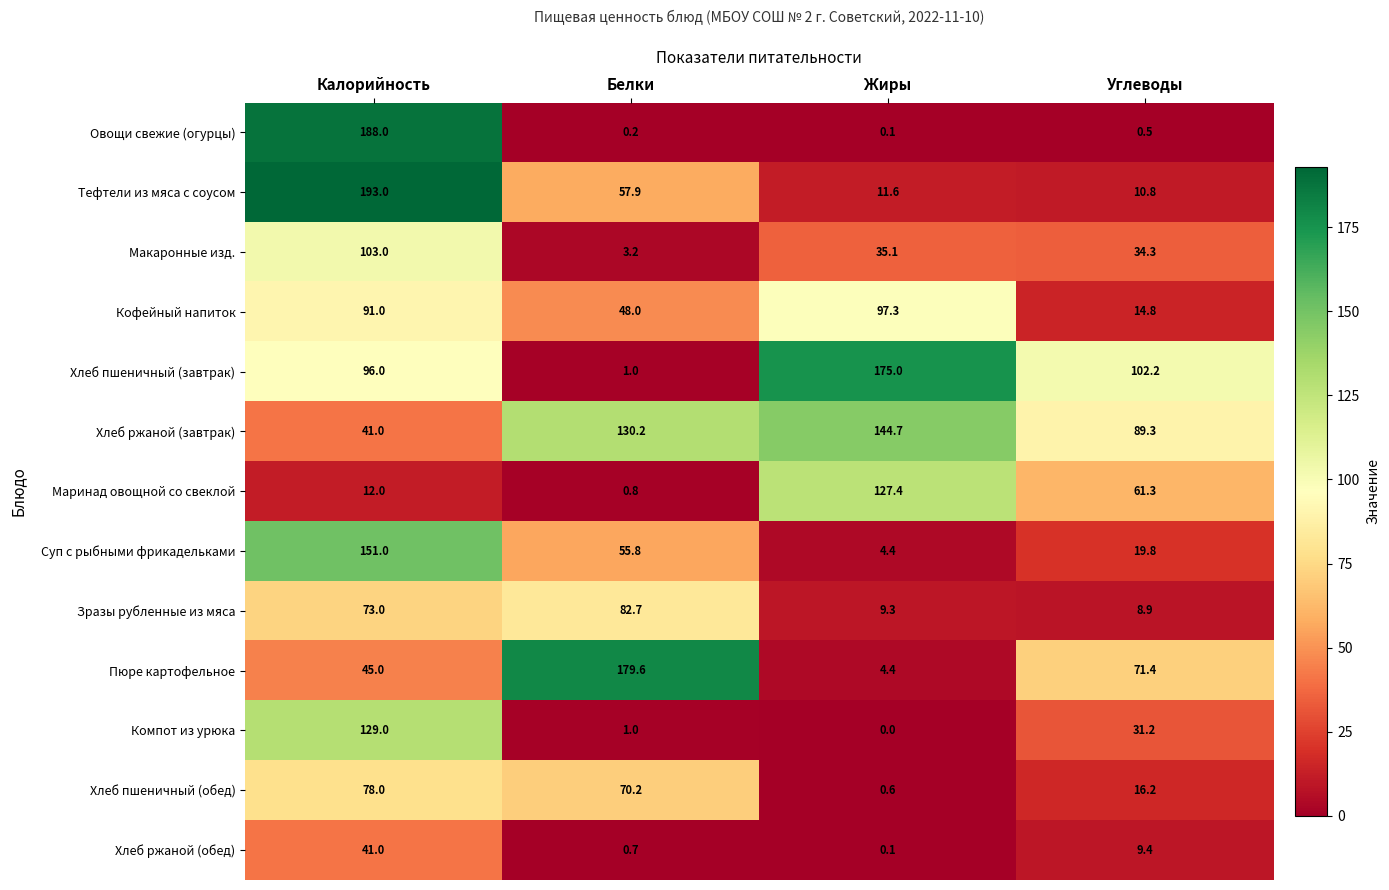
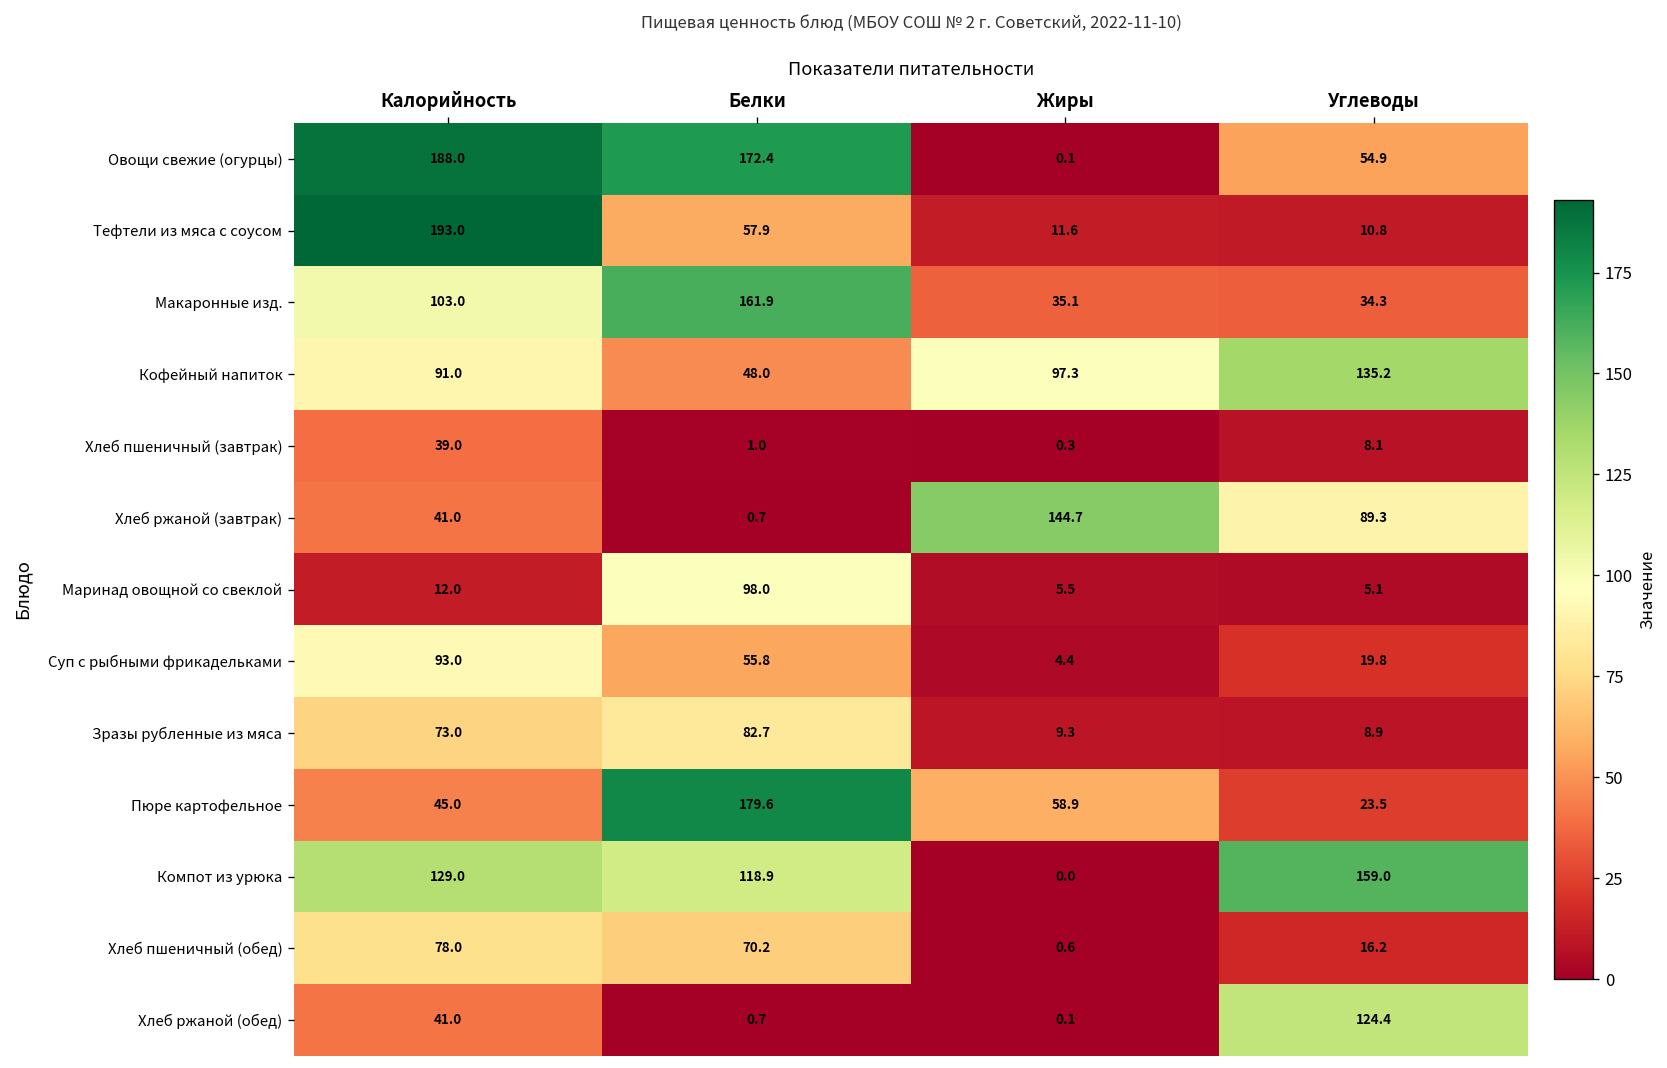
  {
    "Овощи свежие (огурцы)": {
      "Калорийность": 188.0,
-     "Белки": 0.2,
+     "Белки": 172.4,
      "Жиры": 0.1,
-     "Углеводы": 0.5
+     "Углеводы": 54.9
    },
    "Тефтели из мяса с соусом": {
      "Калорийность": 193.0,
      "Белки": 57.9,
      "Жиры": 11.6,
      "Углеводы": 10.8
    },
    "Макаронные изд.": {
      "Калорийность": 103.0,
-     "Белки": 3.2,
+     "Белки": 161.9,
      "Жиры": 35.1,
      "Углеводы": 34.3
    },
    "Кофейный напиток": {
      "Калорийность": 91.0,
      "Белки": 48.0,
      "Жиры": 97.3,
-     "Углеводы": 14.8
+     "Углеводы": 135.2
    },
    "Хлеб пшеничный (завтрак)": {
-     "Калорийность": 96.0,
+     "Калорийность": 39.0,
      "Белки": 1.0,
-     "Жиры": 175.0,
-     "Углеводы": 102.2
+     "Жиры": 0.3,
+     "Углеводы": 8.1
    },
    "Хлеб ржаной (завтрак)": {
      "Калорийность": 41.0,
-     "Белки": 130.2,
+     "Белки": 0.7,
      "Жиры": 144.7,
      "Углеводы": 89.3
    },
    "Маринад овощной со свеклой": {
      "Калорийность": 12.0,
-     "Белки": 0.8,
-     "Жиры": 127.4,
-     "Углеводы": 61.3
+     "Белки": 98.0,
+     "Жиры": 5.5,
+     "Углеводы": 5.1
    },
    "Суп с рыбными фрикадельками": {
-     "Калорийность": 151.0,
+     "Калорийность": 93.0,
      "Белки": 55.8,
      "Жиры": 4.4,
      "Углеводы": 19.8
    },
    "Зразы рубленные из мяса": {
      "Калорийность": 73.0,
      "Белки": 82.7,
      "Жиры": 9.3,
      "Углеводы": 8.9
    },
    "Пюре картофельное": {
      "Калорийность": 45.0,
      "Белки": 179.6,
-     "Жиры": 4.4,
-     "Углеводы": 71.4
+     "Жиры": 58.9,
+     "Углеводы": 23.5
    },
    "Компот из урюка": {
      "Калорийность": 129.0,
-     "Белки": 1.0,
+     "Белки": 118.9,
      "Жиры": 0.0,
-     "Углеводы": 31.2
+     "Углеводы": 159.0
    },
    "Хлеб пшеничный (обед)": {
      "Калорийность": 78.0,
      "Белки": 70.2,
      "Жиры": 0.6,
      "Углеводы": 16.2
    },
    "Хлеб ржаной (обед)": {
      "Калорийность": 41.0,
      "Белки": 0.7,
      "Жиры": 0.1,
-     "Углеводы": 9.4
+     "Углеводы": 124.4
    }
  }
